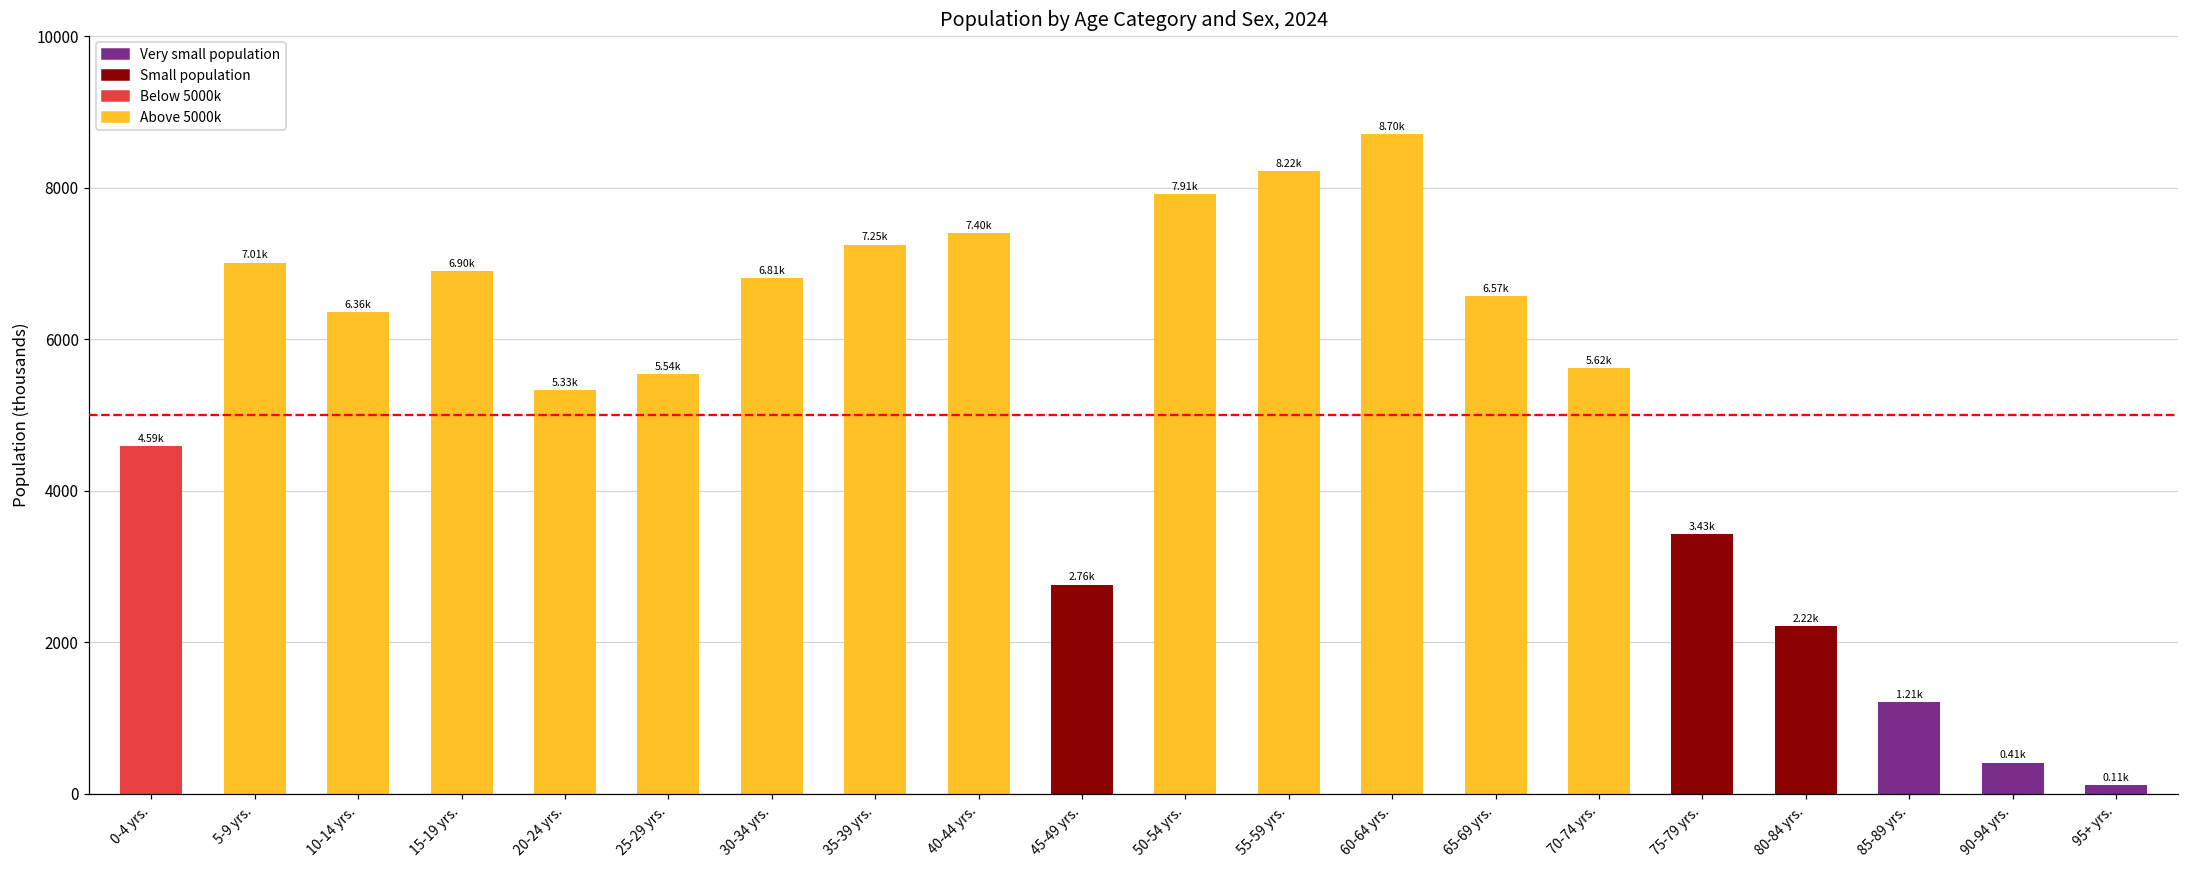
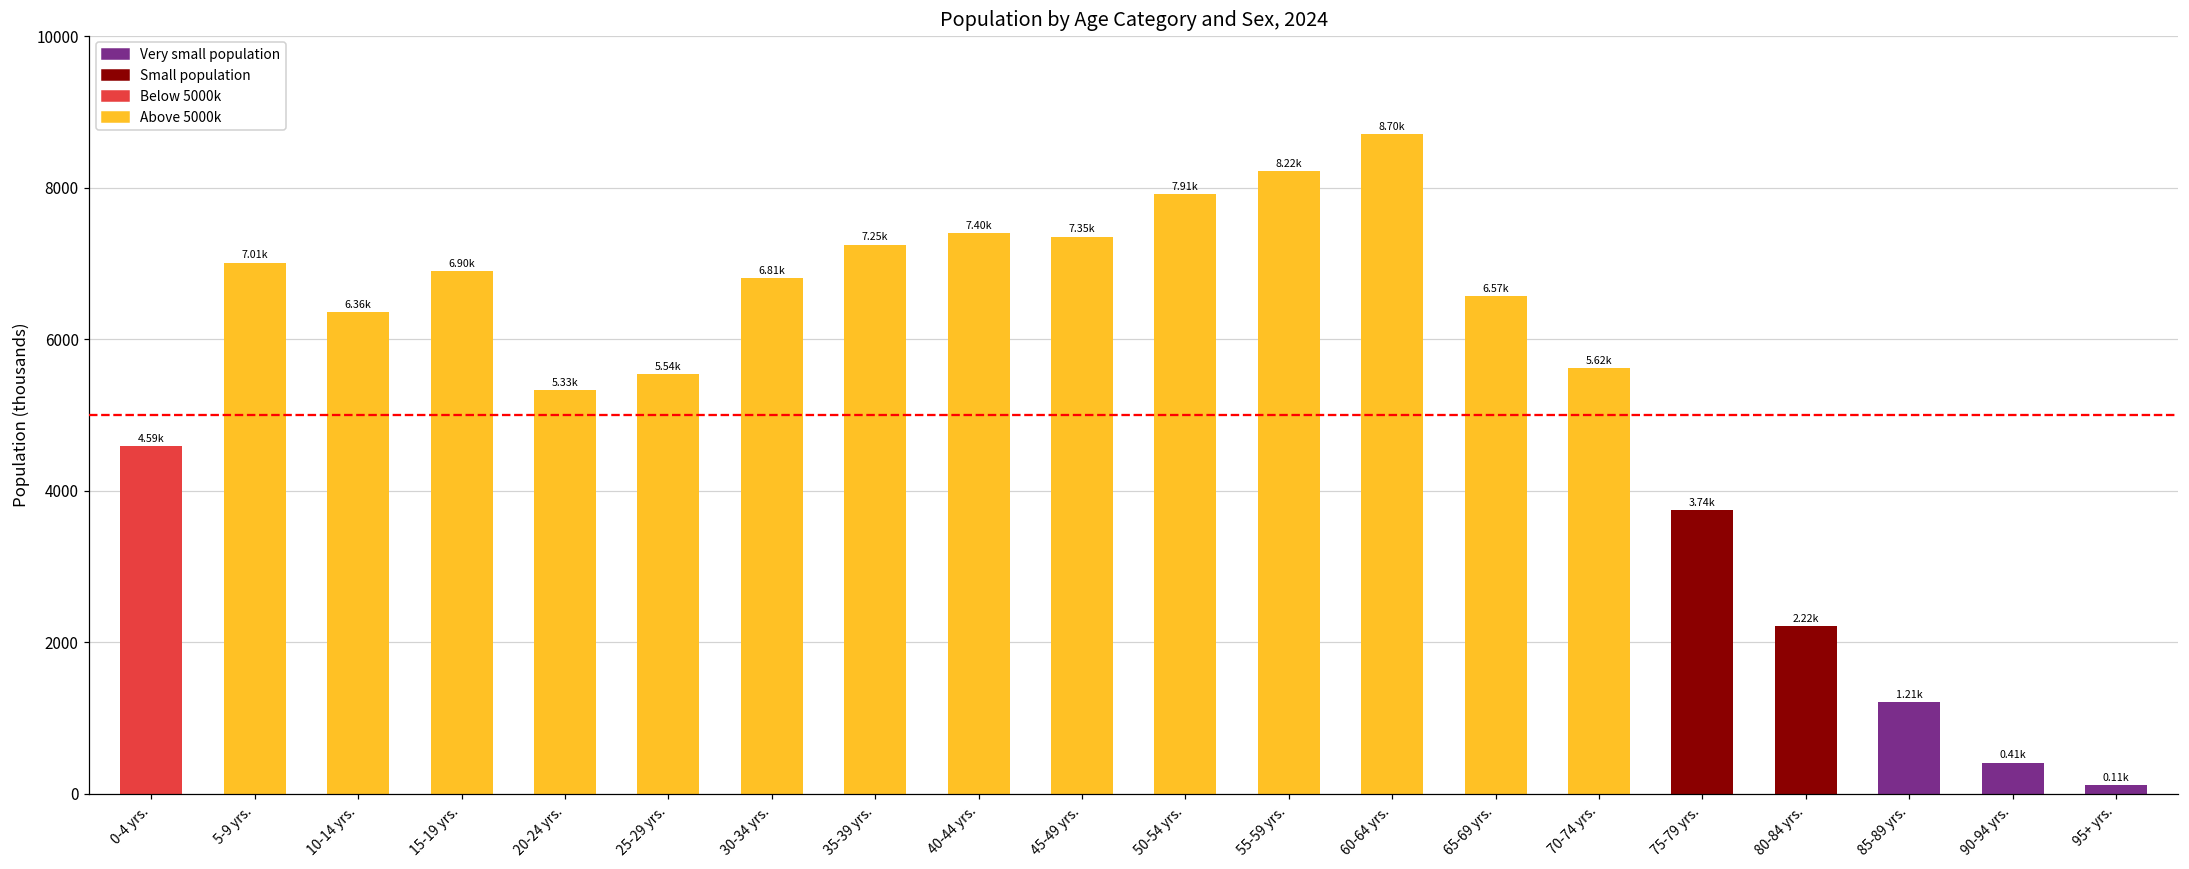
  {
    "0-4 yrs.": "4.59k",
    "5-9 yrs.": "7.01k",
    "10-14 yrs.": "6.36k",
    "15-19 yrs.": "6.90k",
    "20-24 yrs.": "5.33k",
    "25-29 yrs.": "5.54k",
    "30-34 yrs.": "6.81k",
    "35-39 yrs.": "7.25k",
    "40-44 yrs.": "7.40k",
-   "45-49 yrs.": "2.76k",
+   "45-49 yrs.": "7.35k",
    "50-54 yrs.": "7.91k",
    "55-59 yrs.": "8.22k",
    "60-64 yrs.": "8.70k",
    "65-69 yrs.": "6.57k",
    "70-74 yrs.": "5.62k",
-   "75-79 yrs.": "3.43k",
+   "75-79 yrs.": "3.74k",
    "80-84 yrs.": "2.22k",
    "85-89 yrs.": "1.21k",
    "90-94 yrs.": "0.41k",
    "95+ yrs.": "0.11k"
  }
